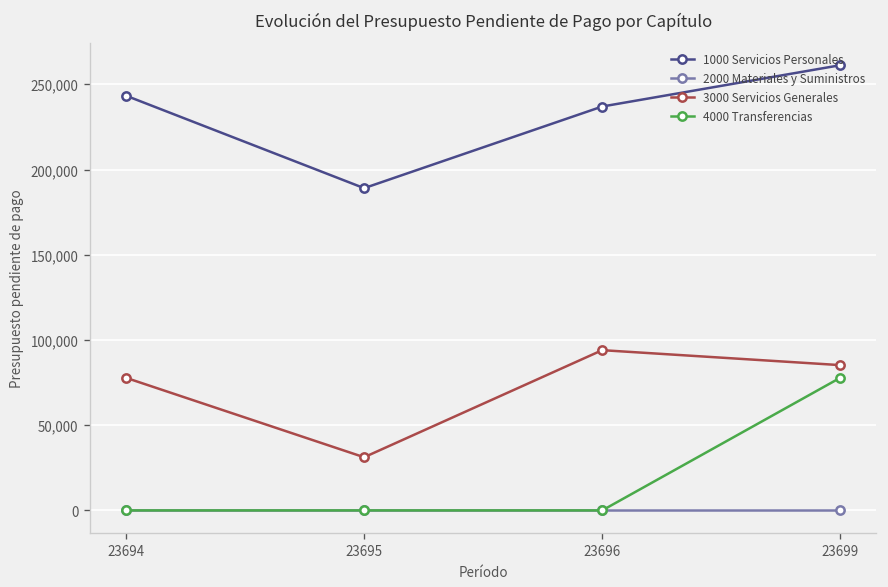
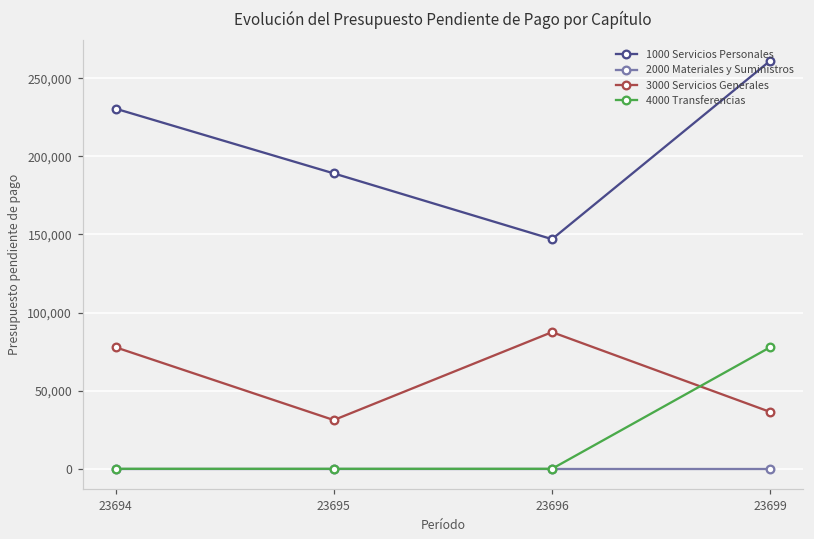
  {
    "1000 Servicios Personales": {
-     "23694": "243,000",
+     "23694": "230,000",
      "23695": "189,000",
-     "23696": "237,000",
+     "23696": "147,000",
      "23699": "261,000"
    },
    "2000 Materiales y Suministros": {
      "23699": "0"
    },
    "3000 Servicios Generales": {
      "23694": "78,000",
      "23695": "31,000",
-     "23696": "94,000",
-     "23699": "85,000"
+     "23696": "87,000",
+     "23699": "36,000"
    },
    "4000 Transferencias": {
      "23699": "78,000"
    }
  }
